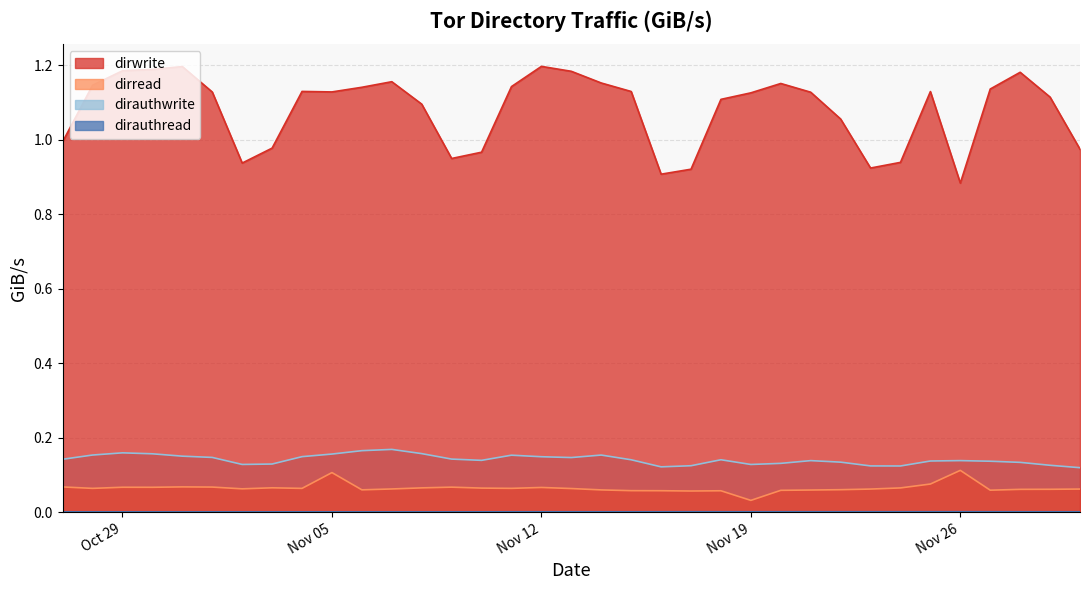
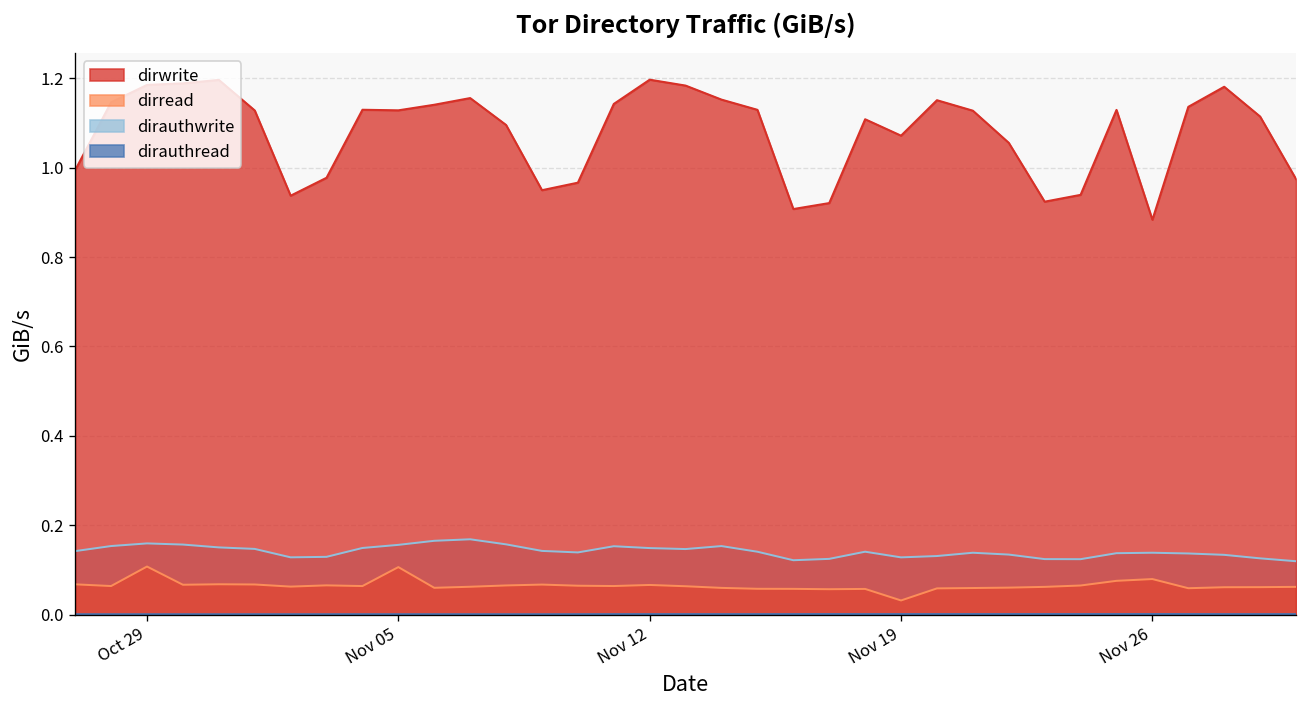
  {
    "dirread": {
-     "Oct 29": 0.07,
+     "Oct 29": 0.11,
      "Nov 05": 0.11,
      "Nov 12": 0.07,
      "Nov 19": 0.03,
-     "Nov 26": 0.11
+     "Nov 26": 0.08
    },
    "dirwrite": {
      "Nov 05": 1.13,
      "Nov 12": 1.20,
-     "Nov 19": 1.13,
+     "Nov 19": 1.07,
      "Nov 26": 0.88
    }
  }
